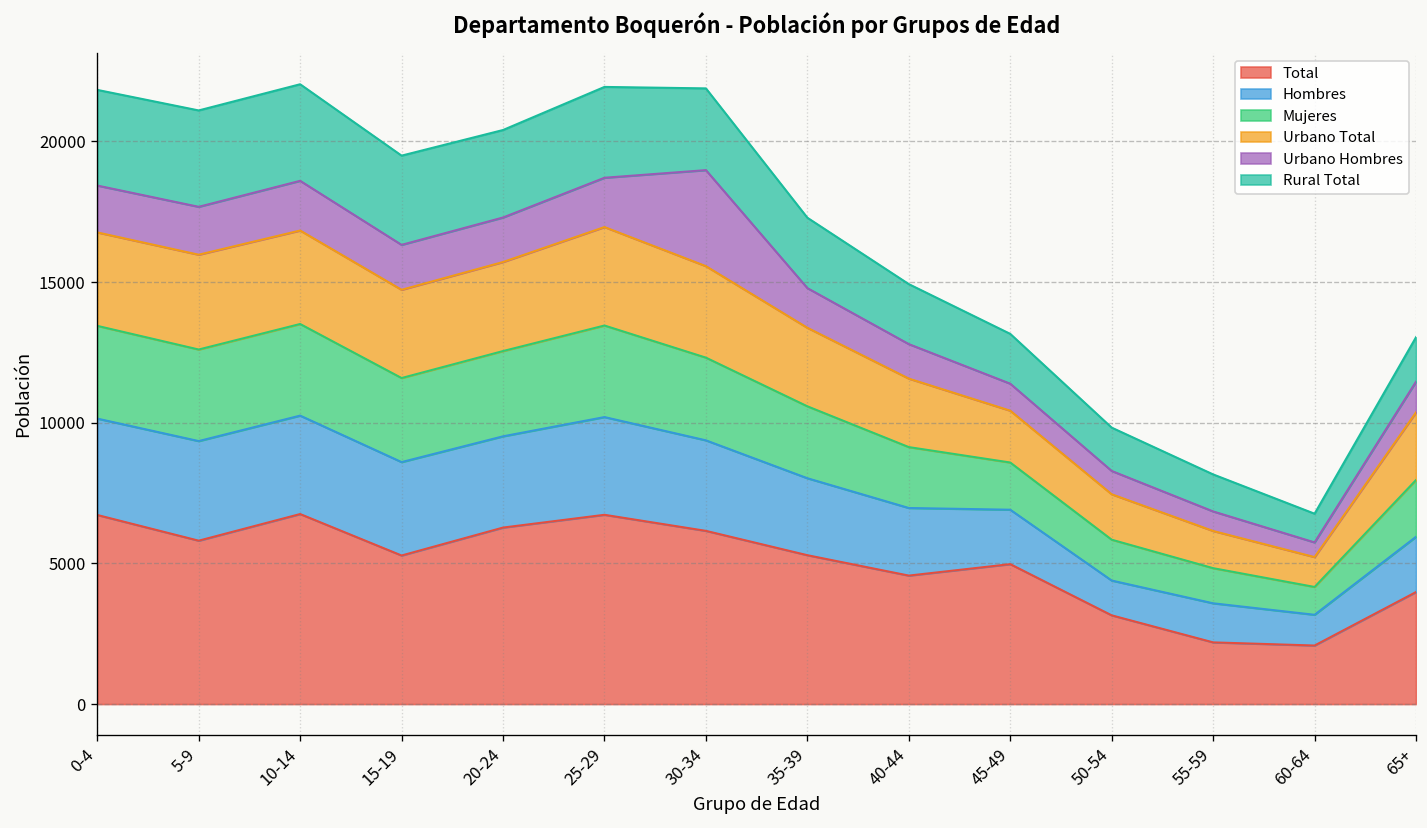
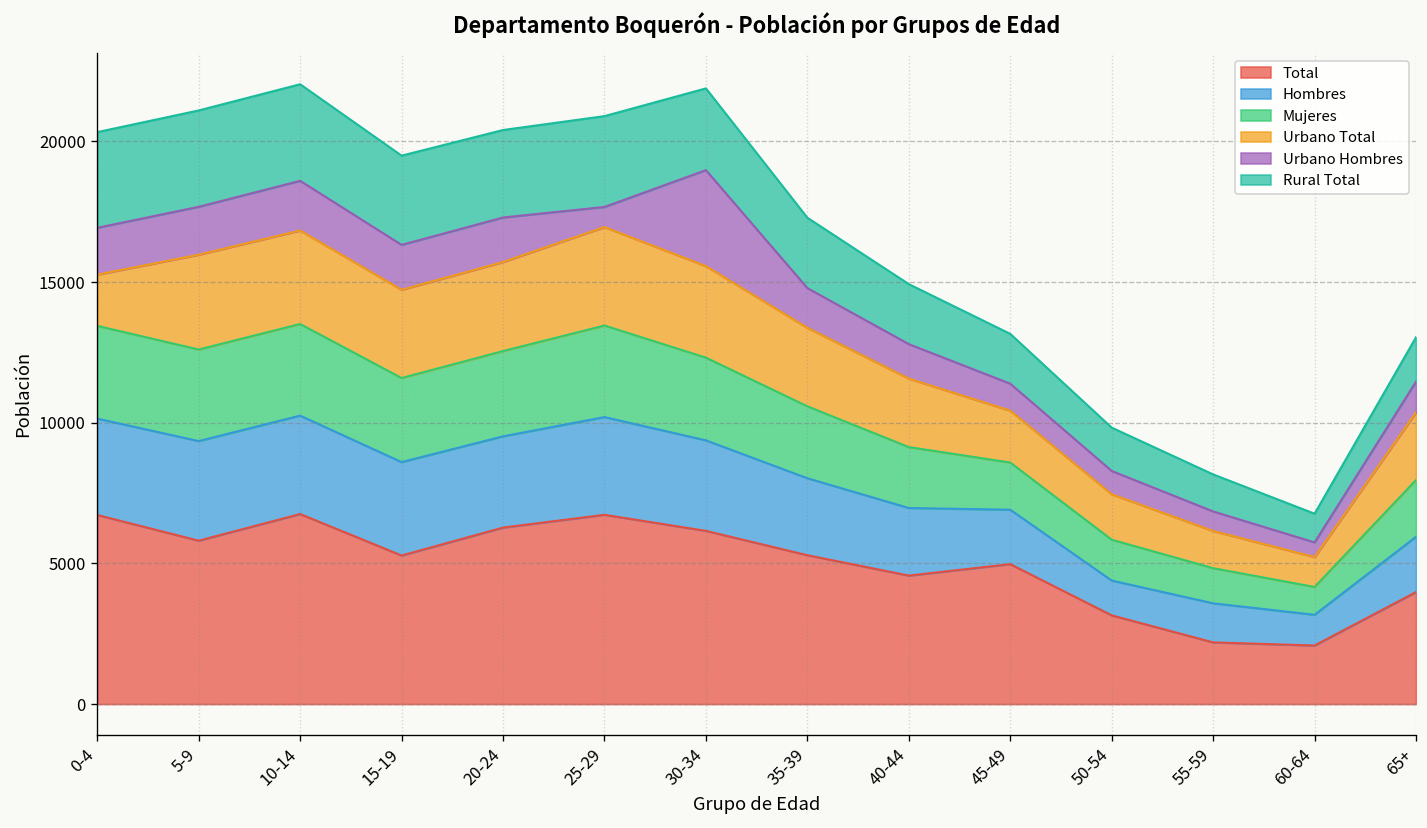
  {
    "Total": {
      "0-4": 6700,
      "5-9": 5800,
      "10-14": 6800,
      "15-19": 5300,
      "20-24": 6300,
      "25-29": 6700,
      "30-34": 6200,
      "35-39": 5300,
      "40-44": 4600,
      "45-49": 5000,
      "50-54": 3200,
      "55-59": 2200,
      "60-64": 2100,
      "65+": 4000
    },
    "Hombres": {
      "0-4": 3400,
      "5-9": 3500,
      "10-14": 3500,
      "15-19": 3300,
      "20-24": 3200,
      "25-29": 3500,
      "30-34": 3200,
      "35-39": 2700,
      "40-44": 2400,
      "45-49": 1900,
      "50-54": 1200,
      "55-59": 1400,
      "60-64": 1100,
      "65+": 2000
    },
    "Urbano Total": {
-     "0-4": 3300,
+     "0-4": 1800,
      "5-9": 3400,
      "10-14": 3300,
      "15-19": 3100,
      "20-24": 3200,
      "25-29": 3500,
      "30-34": 3300,
      "35-39": 2800,
      "40-44": 2400,
      "45-49": 1800,
      "50-54": 1600,
      "55-59": 1300,
      "60-64": 1100,
      "65+": 2400
    },
    "Urbano Hombres": {
      "0-4": 1700,
      "5-9": 1700,
      "10-14": 1800,
      "15-19": 1600,
      "20-24": 1600,
-     "25-29": 1800,
+     "25-29": 700,
      "30-34": 3400,
      "35-39": 1400,
      "40-44": 1200,
      "45-49": 1000,
      "50-54": 800,
      "55-59": 700,
      "60-64": 500,
      "65+": 1100
    }
  }
